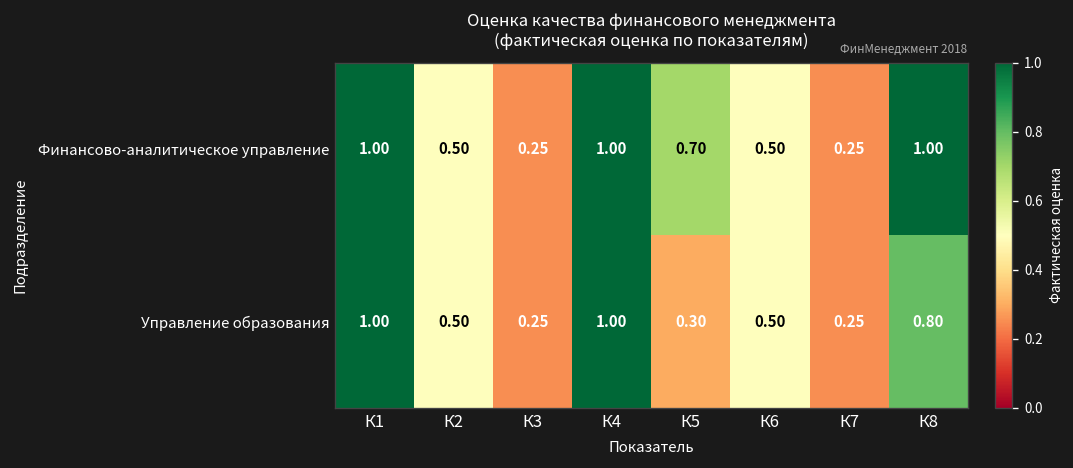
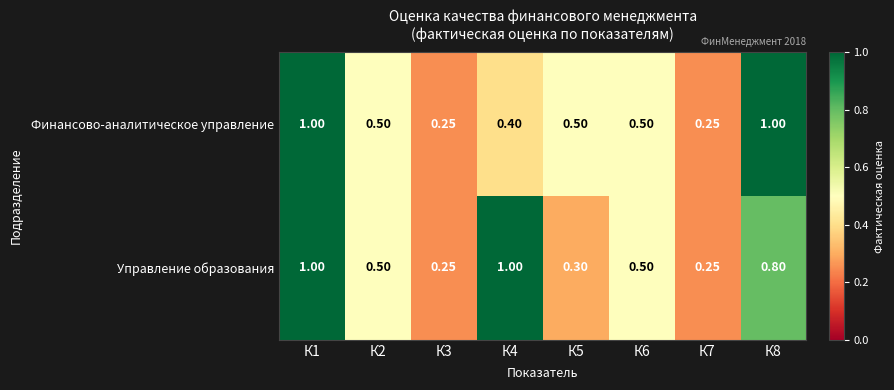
  {
    "Финансово-аналитическое управление": {
      "К1": 1.00,
      "К2": 0.50,
      "К3": 0.25,
-     "К4": 1.00,
-     "К5": 0.70,
+     "К4": 0.40,
+     "К5": 0.50,
      "К6": 0.50,
      "К7": 0.25,
      "К8": 1.00
    },
    "Управление образования": {
      "К1": 1.00,
      "К2": 0.50,
      "К3": 0.25,
      "К4": 1.00,
      "К5": 0.30,
      "К6": 0.50,
      "К7": 0.25,
      "К8": 0.80
    }
  }
